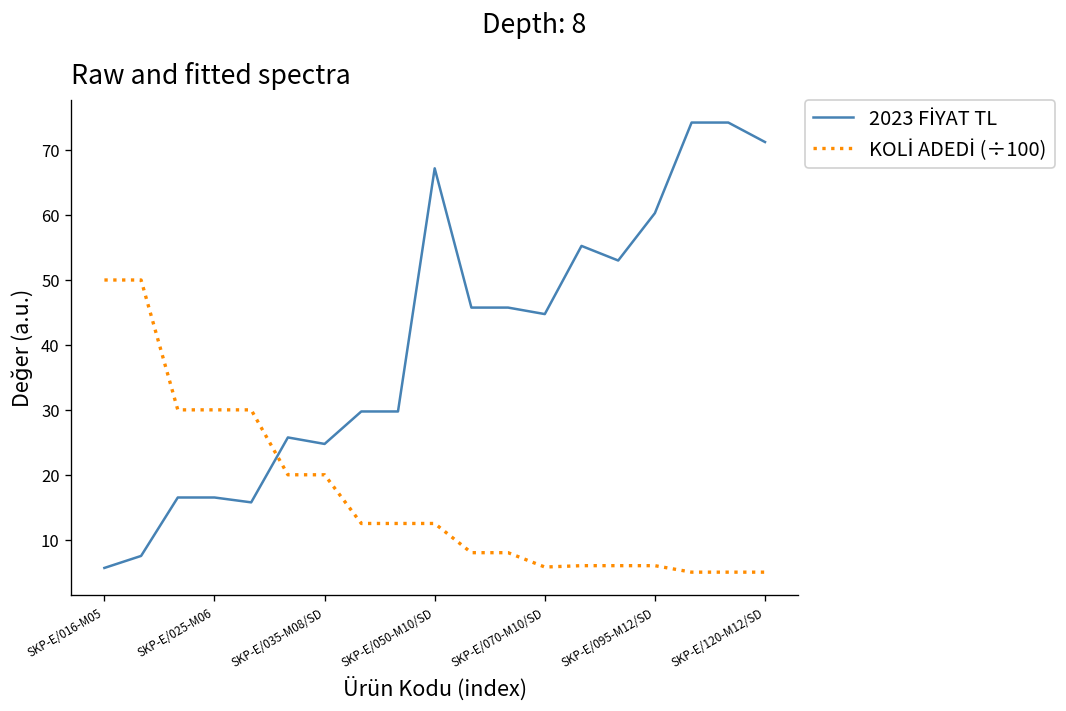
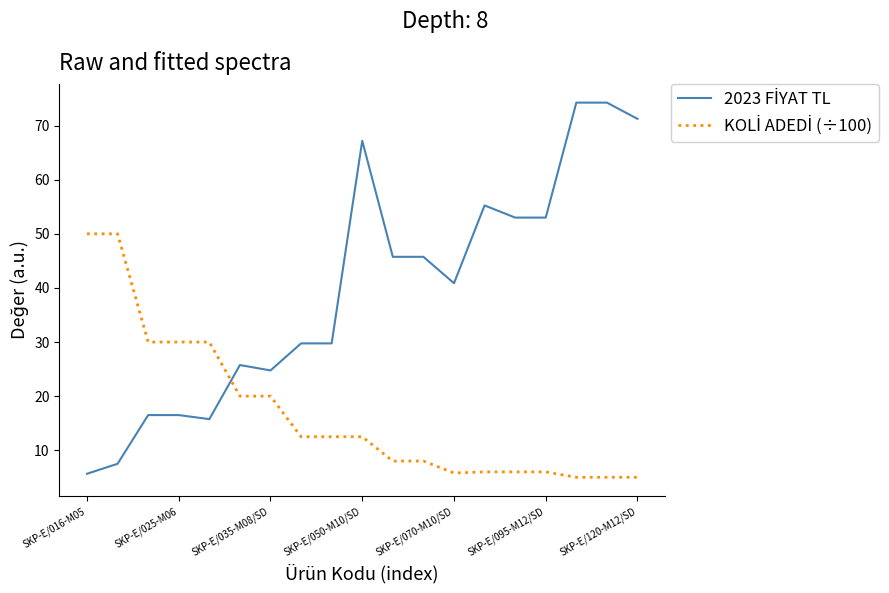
  {
    "2023 FİYAT TL": {
      "SKP-E/016-M05": 6,
      "SKP-E/025-M06": 17,
      "SKP-E/035-M08/SD": 25,
      "SKP-E/050-M10/SD": 67,
-     "SKP-E/070-M10/SD": 45,
-     "SKP-E/095-M12/SD": 60,
+     "SKP-E/070-M10/SD": 41,
+     "SKP-E/095-M12/SD": 53,
      "SKP-E/120-M12/SD": 71
    },
    "KOLİ ADEDİ (÷100)": {
      "SKP-E/016-M05": 50,
      "SKP-E/025-M06": 30,
      "SKP-E/035-M08/SD": 20,
      "SKP-E/050-M10/SD": 13,
      "SKP-E/070-M10/SD": 6,
      "SKP-E/095-M12/SD": 6,
      "SKP-E/120-M12/SD": 5
    }
  }
